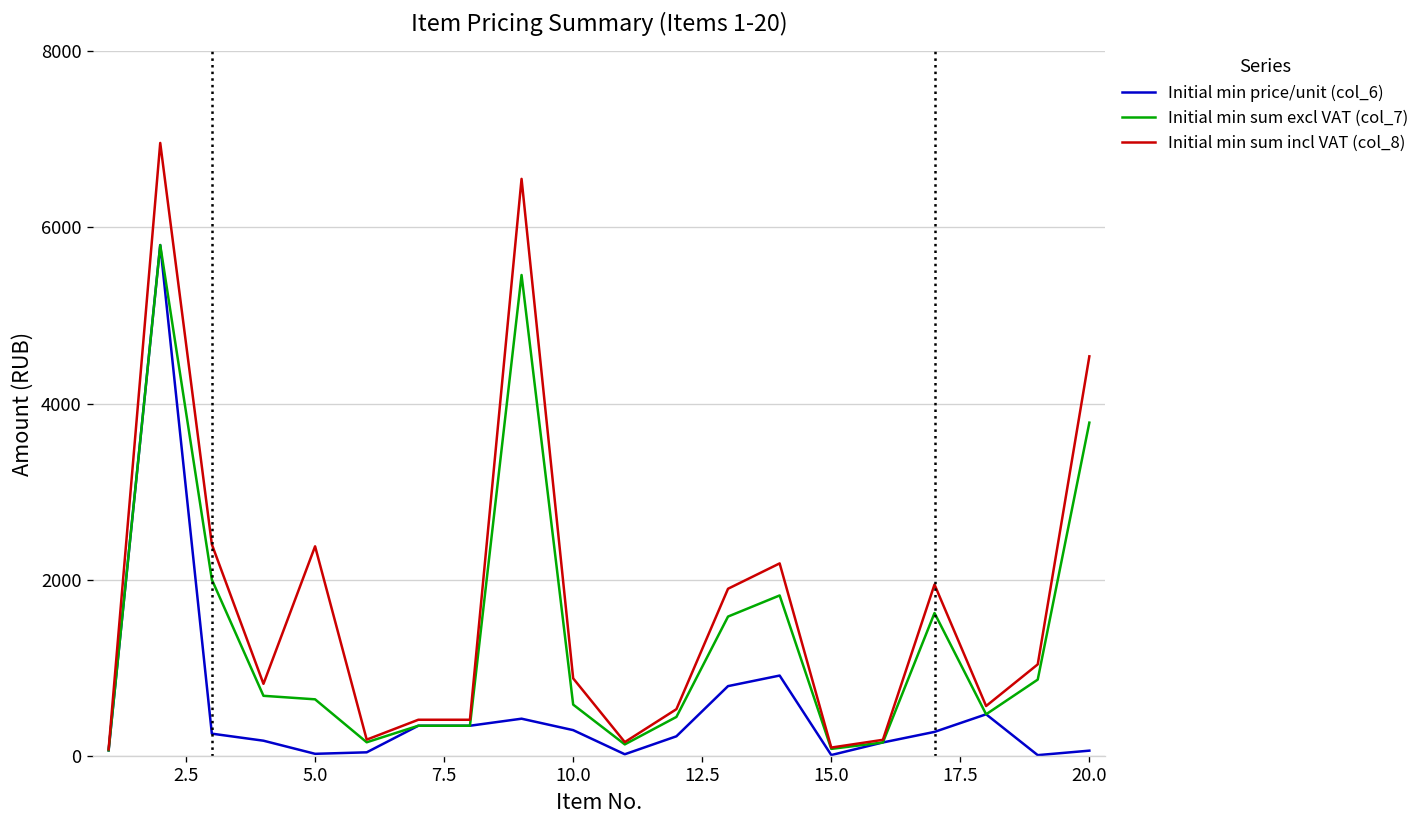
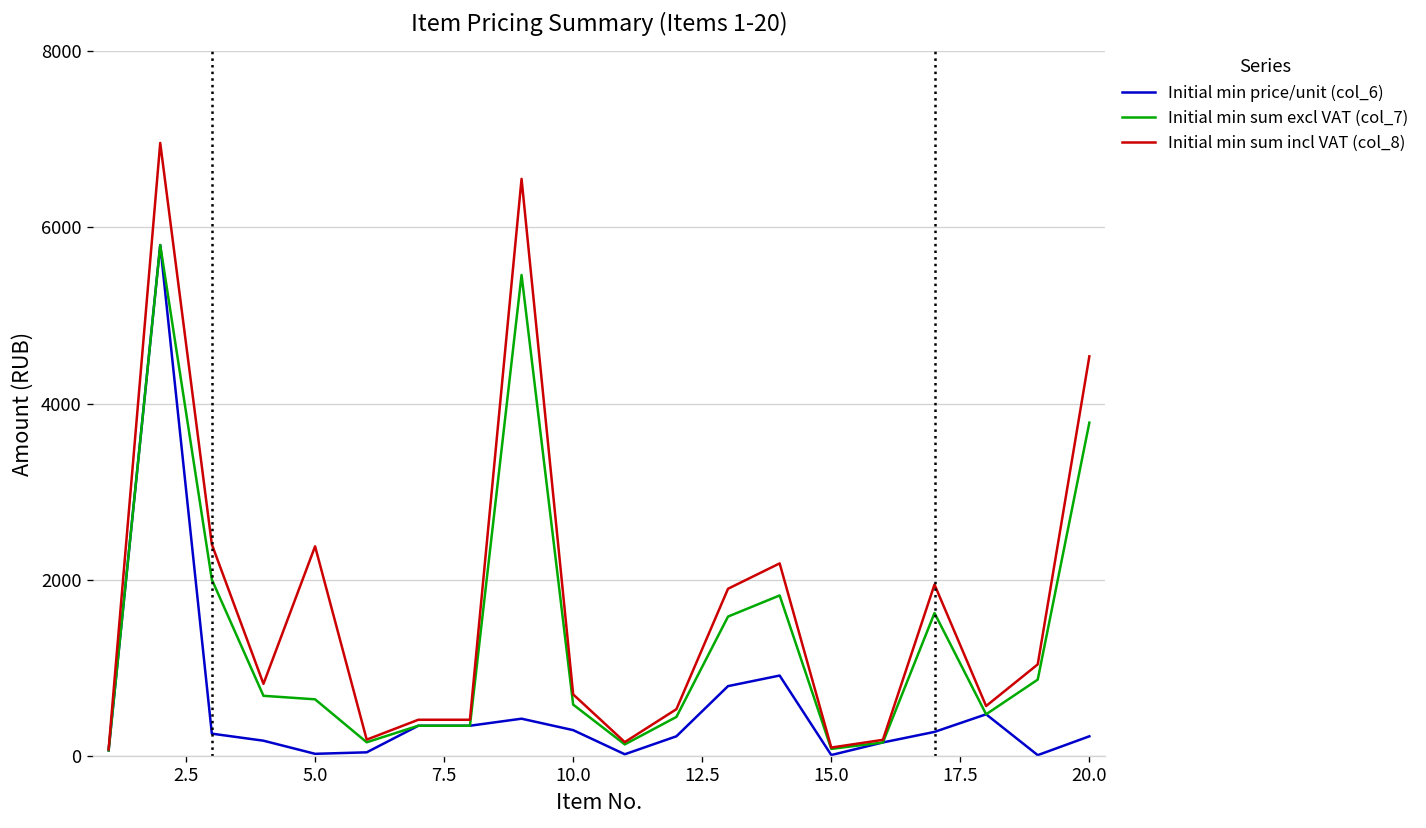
  {
    "Initial min price/unit (col_6)": {
      "5.0": 0,
      "10.0": 300,
      "15.0": 0,
-     "20.0": 100
+     "20.0": 200
    },
    "Initial min sum excl VAT (col_7)": {
      "5.0": 600,
      "10.0": 600,
      "20.0": 3800
    },
    "Initial min sum incl VAT (col_8)": {
      "5.0": 2400,
-     "10.0": 900,
+     "10.0": 700,
      "20.0": 4500
    }
  }
